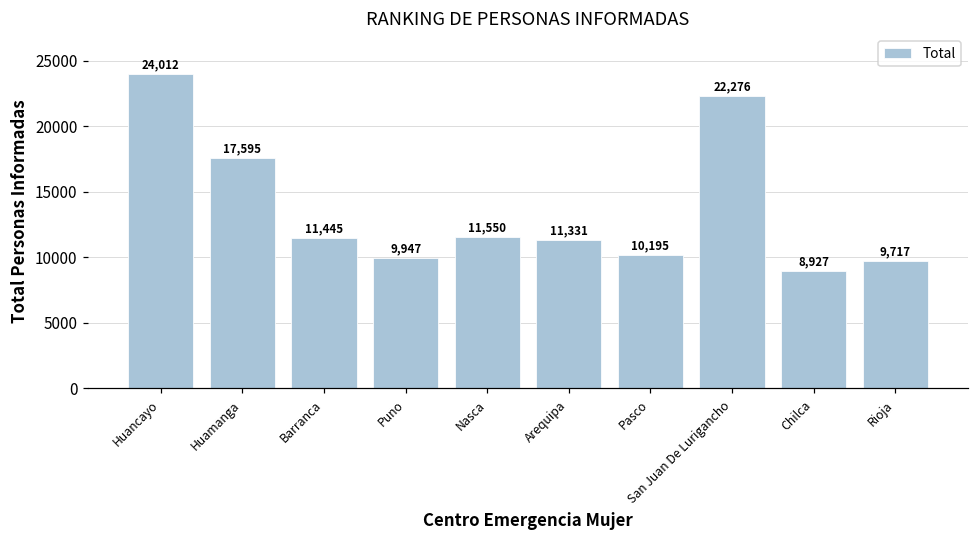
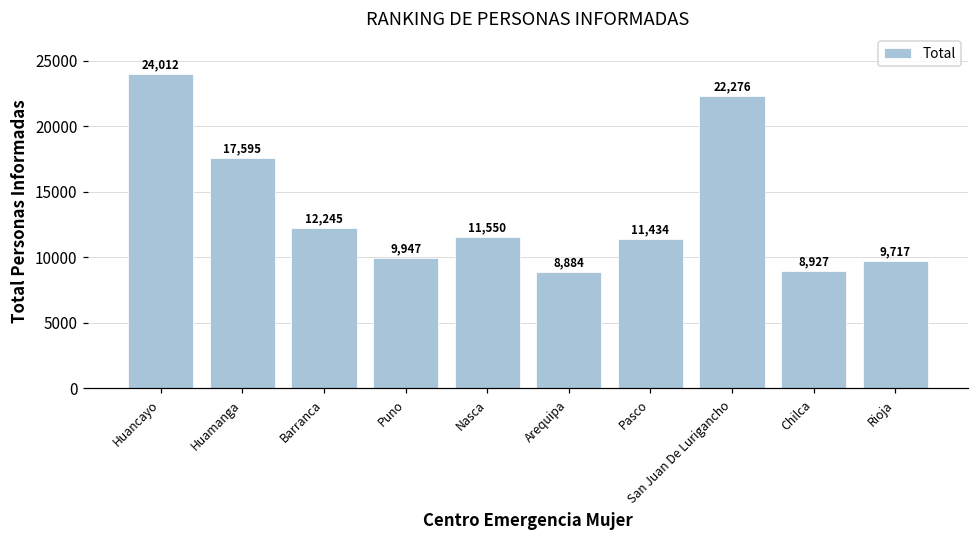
  {
    "Huancayo": "24,012",
    "Huamanga": "17,595",
-   "Barranca": "11,445",
+   "Barranca": "12,245",
    "Puno": "9,947",
    "Nasca": "11,550",
-   "Arequipa": "11,331",
-   "Pasco": "10,195",
+   "Arequipa": "8,884",
+   "Pasco": "11,434",
    "San Juan De Lurigancho": "22,276",
    "Chilca": "8,927",
    "Rioja": "9,717"
  }
